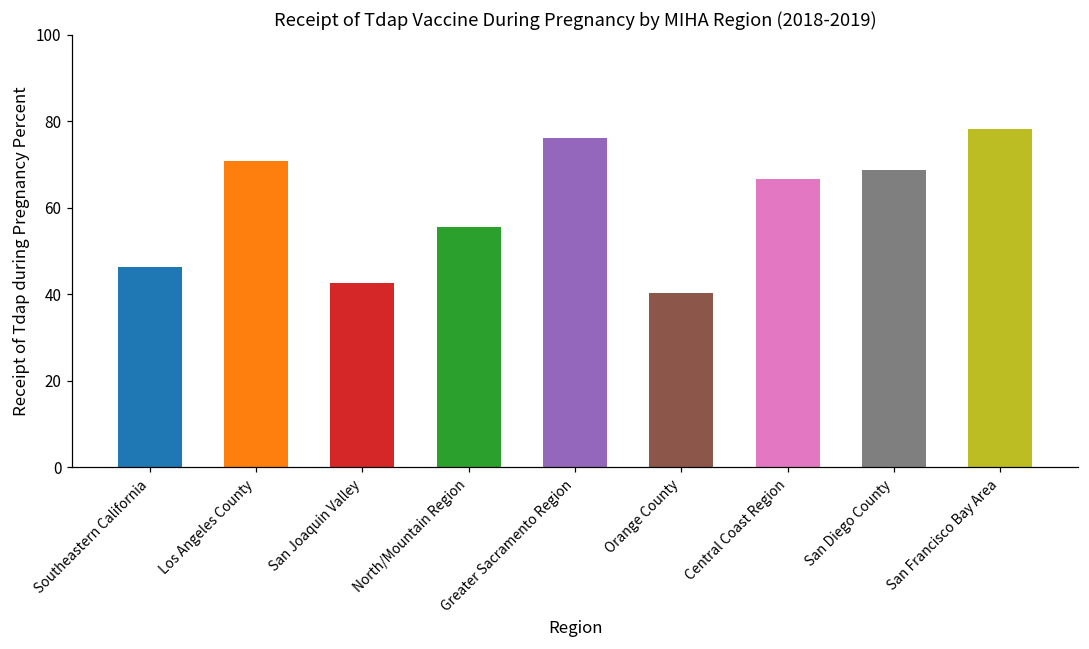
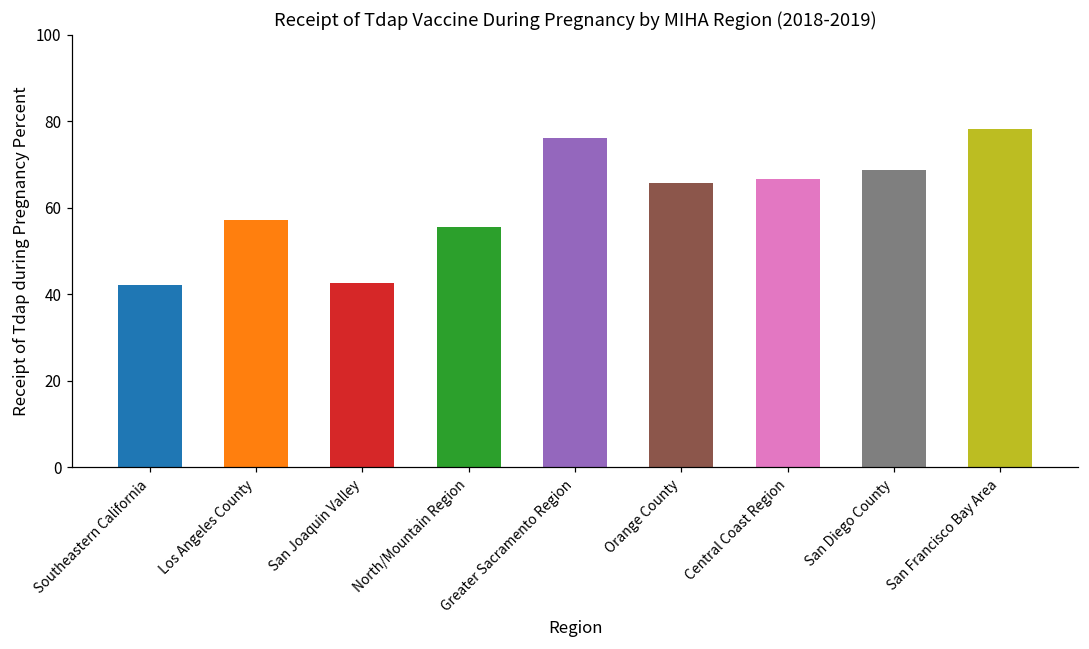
  {
-   "Southeastern California": 46,
-   "Los Angeles County": 71,
+   "Southeastern California": 42,
+   "Los Angeles County": 57,
    "San Joaquin Valley": 43,
    "North/Mountain Region": 56,
    "Greater Sacramento Region": 76,
-   "Orange County": 40,
+   "Orange County": 66,
    "Central Coast Region": 67,
    "San Diego County": 69,
    "San Francisco Bay Area": 78
  }
